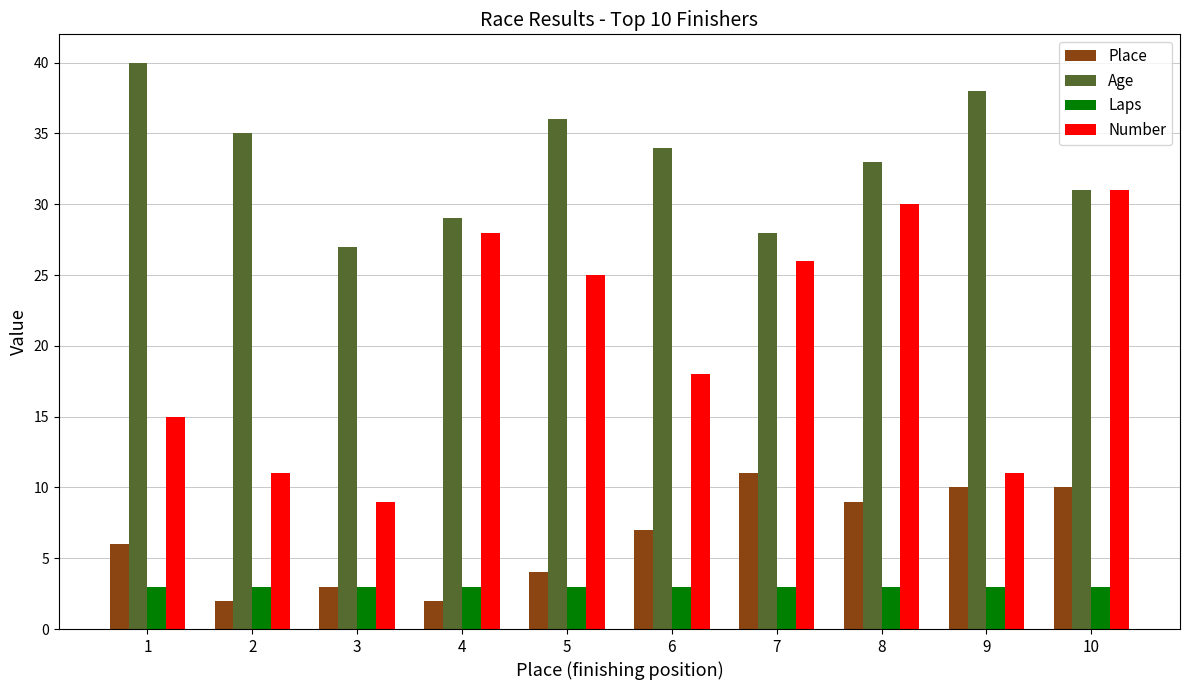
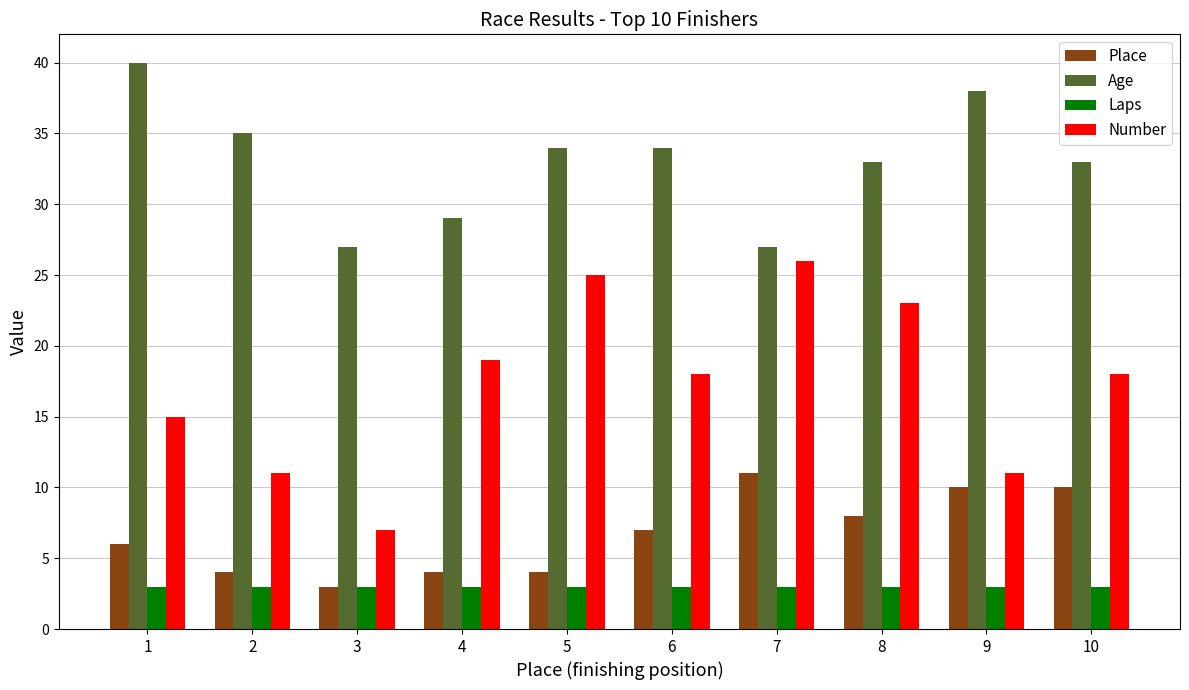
  {
    "Place": {
      "1": 6,
-     "2": 2,
+     "2": 4,
      "3": 3,
-     "4": 2,
+     "4": 4,
      "5": 4,
      "6": 7,
      "7": 11,
-     "8": 9,
+     "8": 8,
      "9": 10,
      "10": 10
    },
    "Age": {
      "1": 40,
      "2": 35,
      "3": 27,
      "4": 29,
-     "5": 36,
+     "5": 34,
      "6": 34,
-     "7": 28,
+     "7": 27,
      "8": 33,
      "9": 38,
-     "10": 31
+     "10": 33
    },
    "Laps": {
      "1": 3,
      "2": 3,
      "3": 3,
      "4": 3,
      "5": 3,
      "6": 3,
      "7": 3,
      "8": 3,
      "9": 3,
      "10": 3
    },
    "Number": {
      "1": 15,
      "2": 11,
-     "3": 9,
-     "4": 28,
+     "3": 7,
+     "4": 19,
      "5": 25,
      "6": 18,
      "7": 26,
-     "8": 30,
+     "8": 23,
      "9": 11,
-     "10": 31
+     "10": 18
    }
  }
